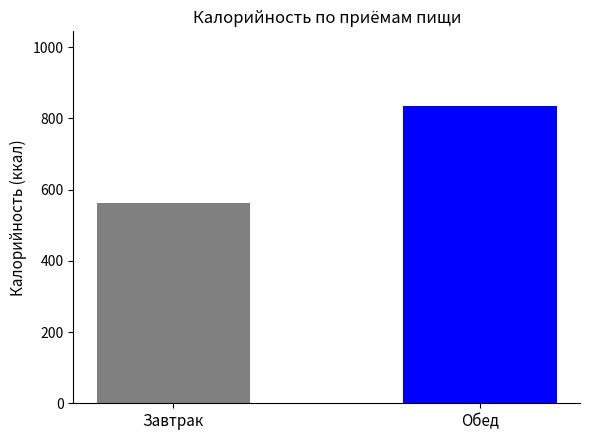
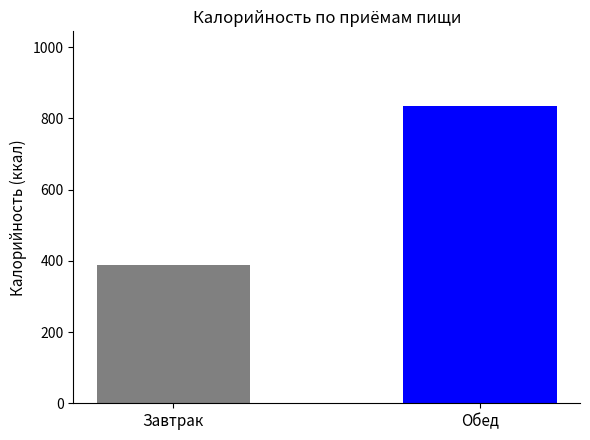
  {
-   "Завтрак": 560,
+   "Завтрак": 390,
    "Обед": 840
  }
